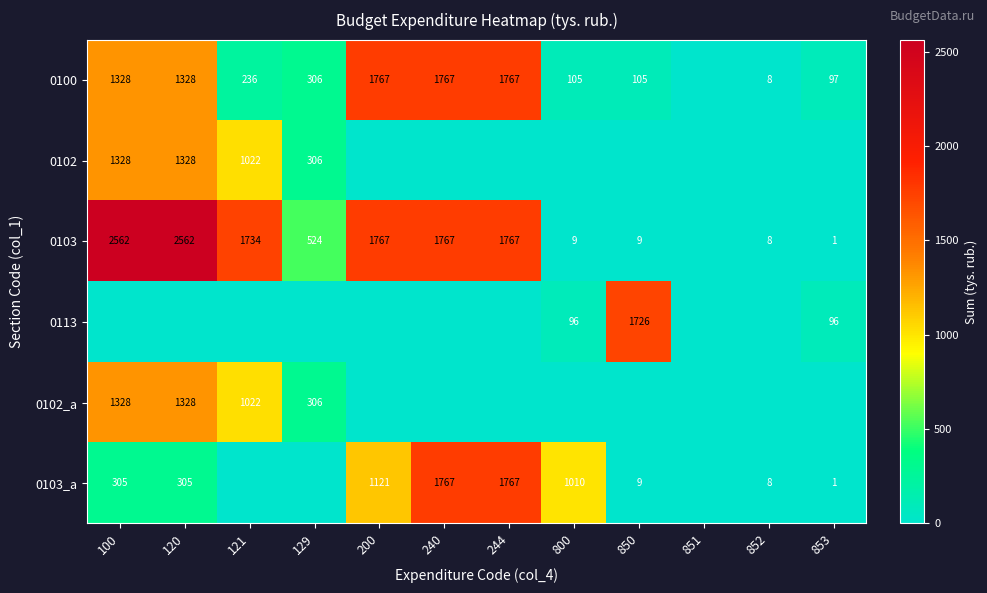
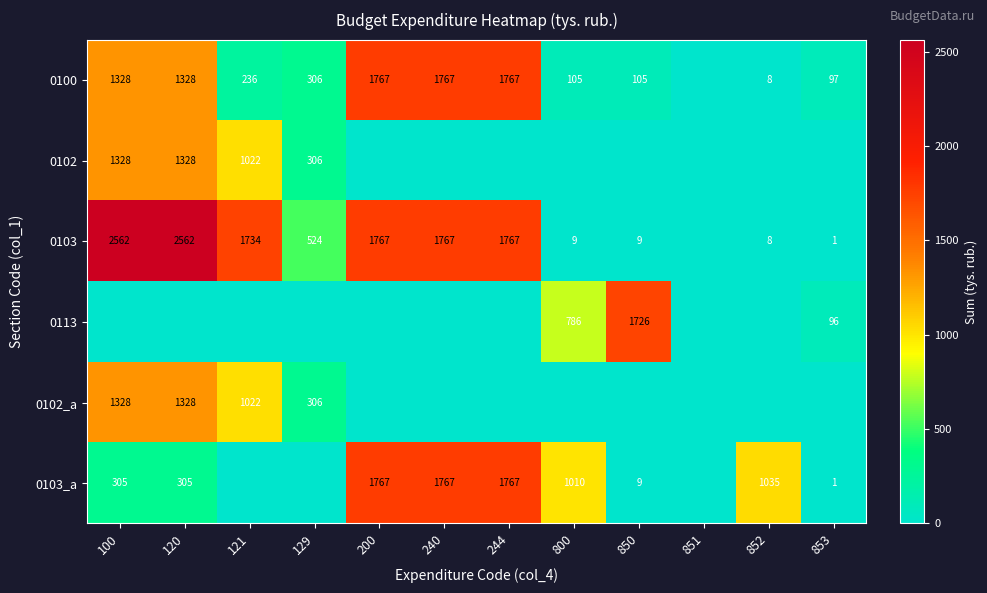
  {
    "0100": {
      "100": 1328,
      "120": 1328,
      "121": 236,
      "129": 306,
      "200": 1767,
      "240": 1767,
      "244": 1767,
      "800": 105,
      "850": 105,
      "852": 8,
      "853": 97
    },
    "0102": {
      "100": 1328,
      "120": 1328,
      "121": 1022,
      "129": 306
    },
    "0103": {
      "100": 2562,
      "120": 2562,
      "121": 1734,
      "129": 524,
      "200": 1767,
      "240": 1767,
      "244": 1767,
      "800": 9,
      "850": 9,
      "852": 8,
      "853": 1
    },
    "0113": {
-     "800": 96,
+     "800": 786,
      "850": 1726,
      "853": 96
    },
    "0102_a": {
      "100": 1328,
      "120": 1328,
      "121": 1022,
      "129": 306
    },
    "0103_a": {
      "100": 305,
      "120": 305,
-     "200": 1121,
+     "200": 1767,
      "240": 1767,
      "244": 1767,
      "800": 1010,
      "850": 9,
-     "852": 8,
+     "852": 1035,
      "853": 1
    }
  }
